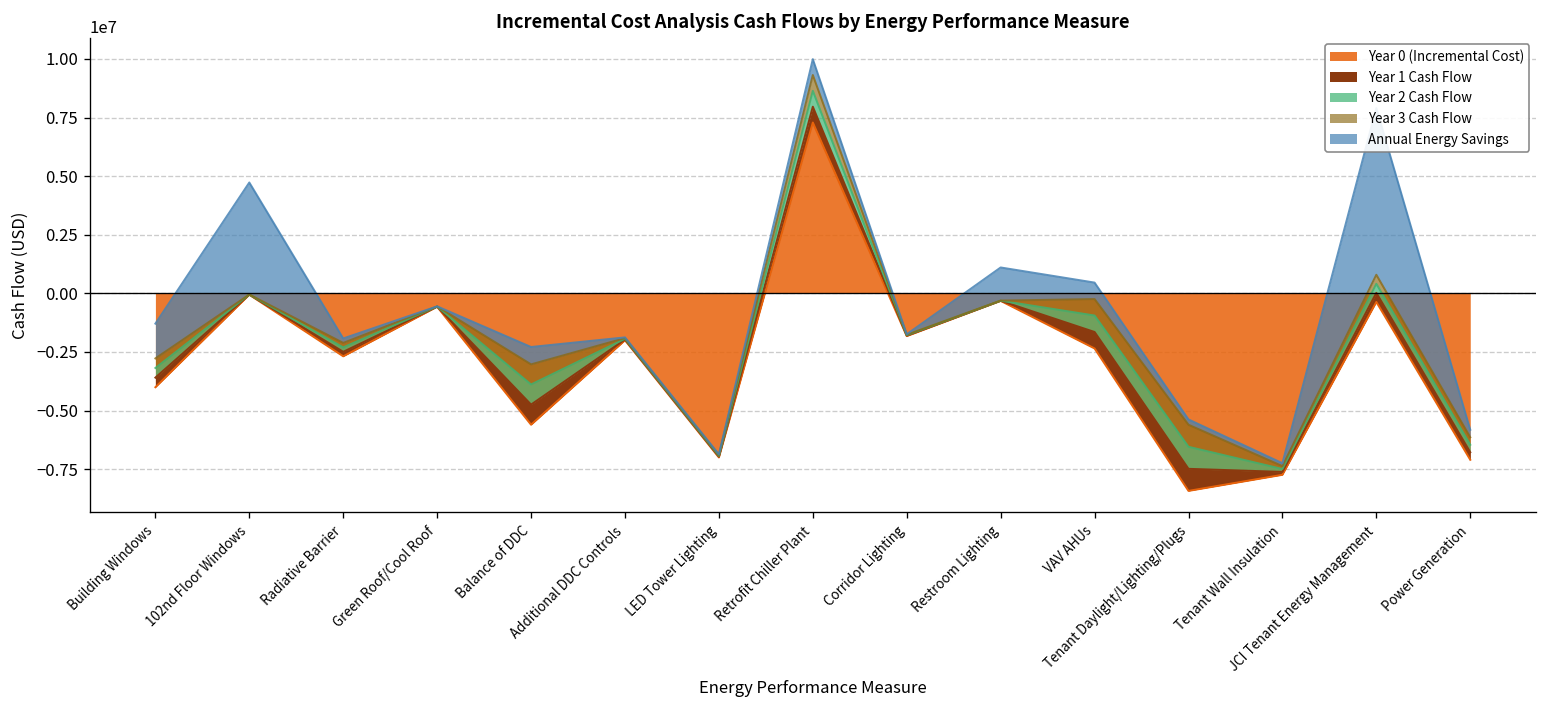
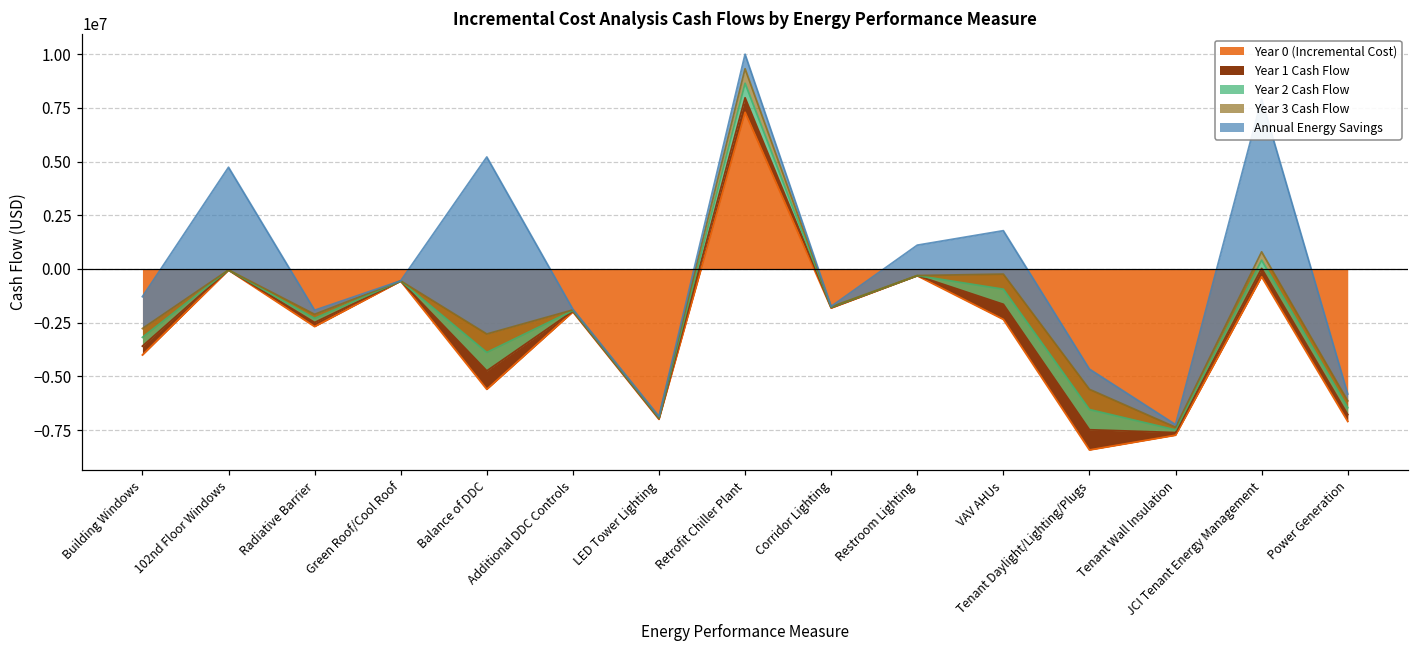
  {
    "Year 2 Cash Flow": {
      "Building Windows": 400000,
      "Radiative Barrier": 200000,
      "Balance of DDC": 900000,
      "Retrofit Chiller Plant": 700000,
      "VAV AHUs": 700000,
      "Tenant Daylight/Lighting/Plugs": 900000,
      "JCI Tenant Energy Management": 400000,
      "Power Generation": 300000
    },
    "Annual Energy Savings": {
      "Building Windows": 1500000,
      "102nd Floor Windows": 4800000,
      "Radiative Barrier": 200000,
-     "Balance of DDC": 700000,
+     "Balance of DDC": 8200000,
      "Retrofit Chiller Plant": 700000,
      "Restroom Lighting": 1400000,
-     "VAV AHUs": 700000,
-     "Tenant Daylight/Lighting/Plugs": 200000,
+     "VAV AHUs": 2000000,
+     "Tenant Daylight/Lighting/Plugs": 900000,
      "Power Generation": 300000
    }
  }
